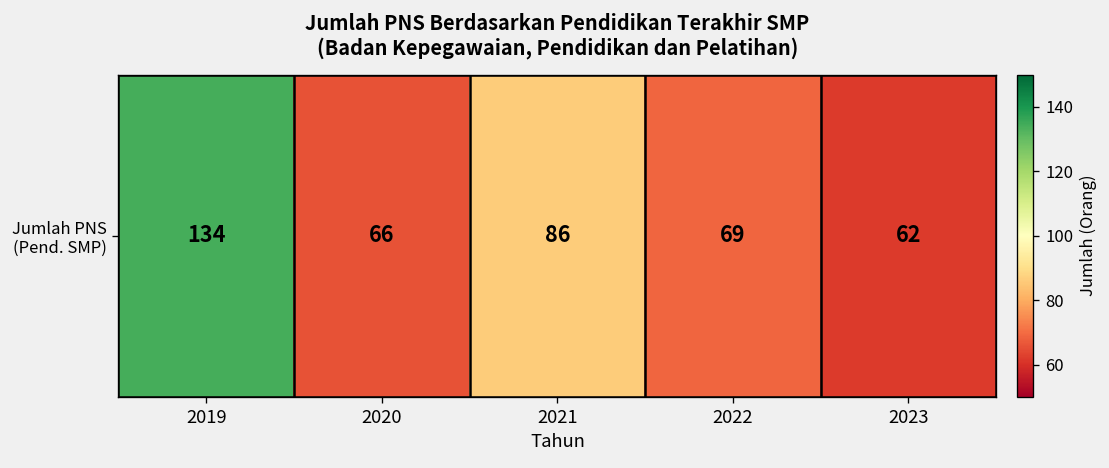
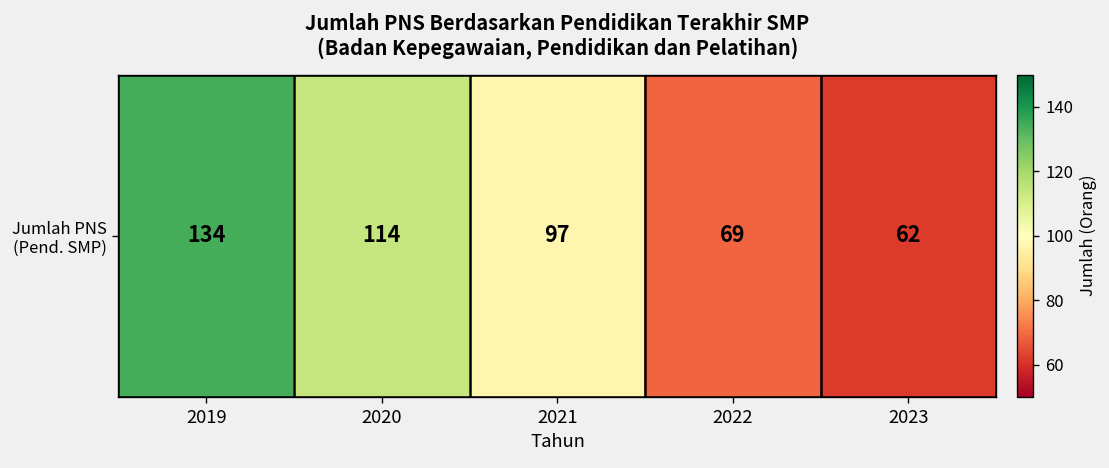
  {
    "Jumlah PNS (Pend. SMP)": {
      "2019": 134,
-     "2020": 66,
-     "2021": 86,
+     "2020": 114,
+     "2021": 97,
      "2022": 69,
      "2023": 62
    }
  }
